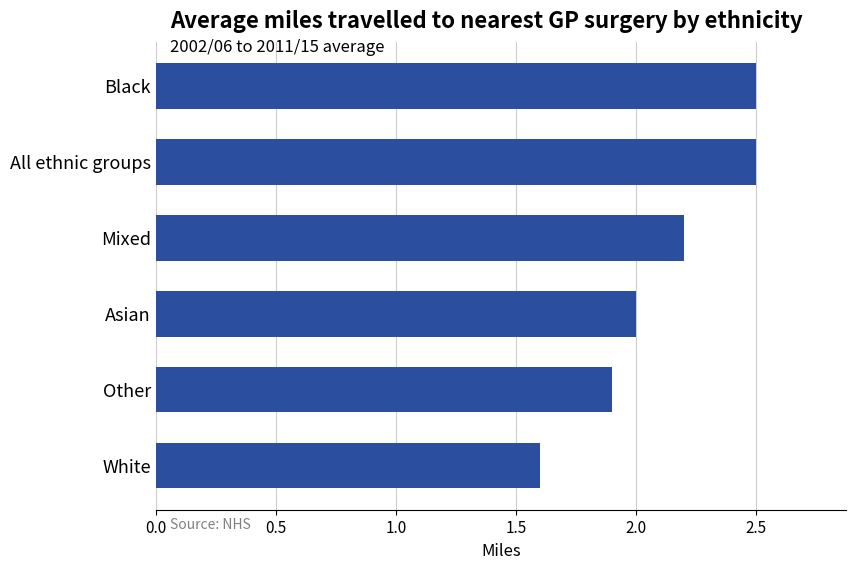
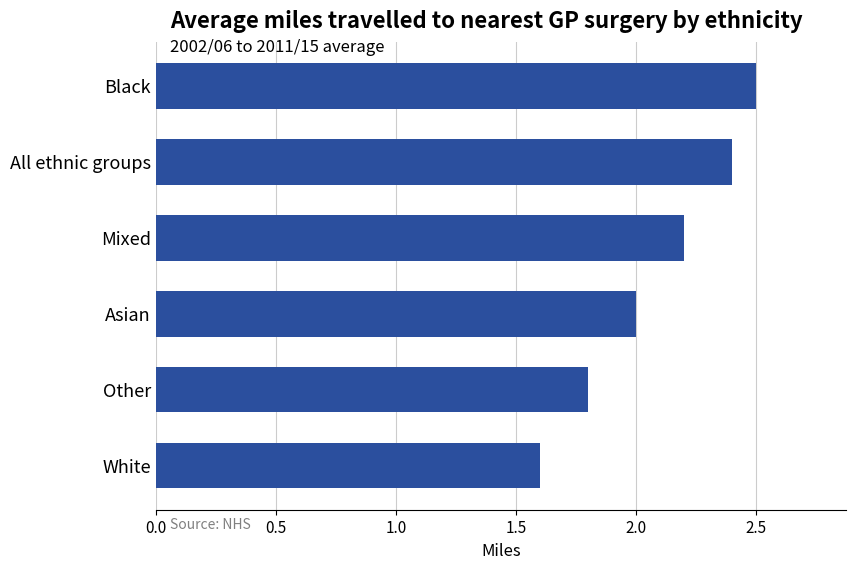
  {
    "Black": 2.5,
-   "All ethnic groups": 2.5,
+   "All ethnic groups": 2.4,
    "Mixed": 2.2,
    "Asian": 2.0,
-   "Other": 1.9,
+   "Other": 1.8,
    "White": 1.6
  }
